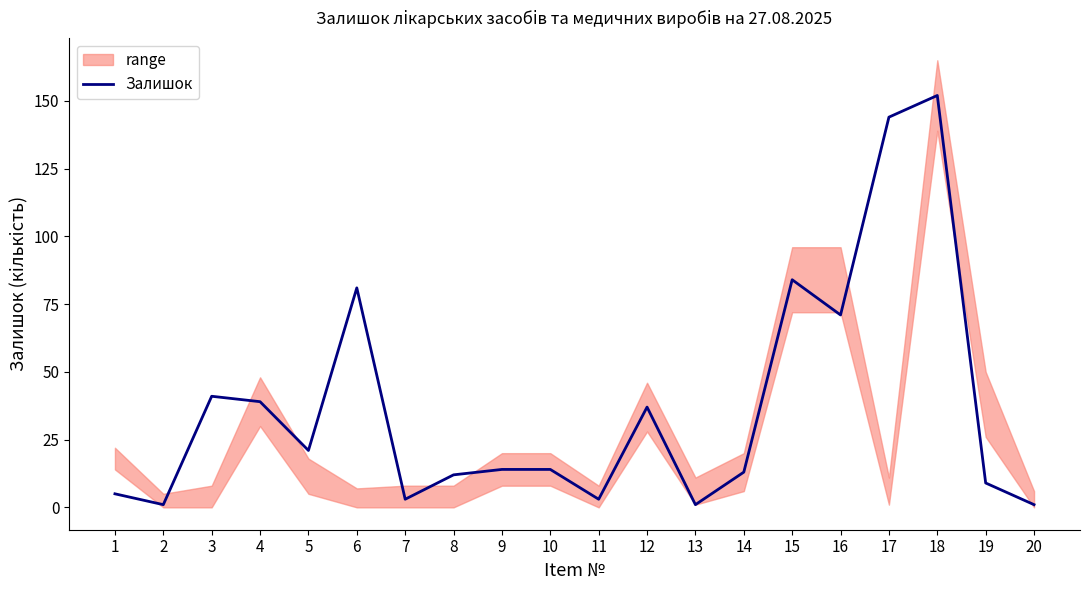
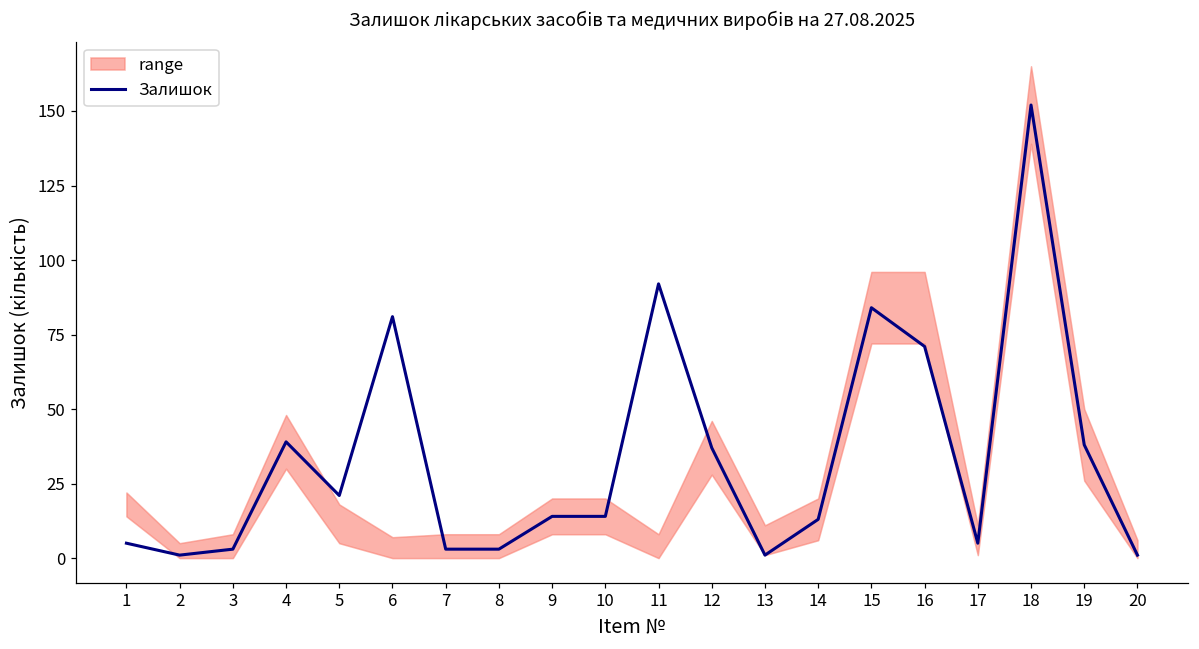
  {
    "Залишок": {
      "1": 5,
      "2": 1,
-     "3": 41,
+     "3": 3,
      "4": 39,
      "5": 21,
      "6": 81,
      "7": 3,
-     "8": 12,
+     "8": 3,
      "9": 14,
      "10": 14,
-     "11": 3,
+     "11": 92,
      "12": 37,
      "13": 1,
      "14": 13,
      "15": 84,
      "16": 71,
-     "17": 144,
+     "17": 5,
      "18": 152,
-     "19": 9,
+     "19": 38,
      "20": 1
    }
  }
